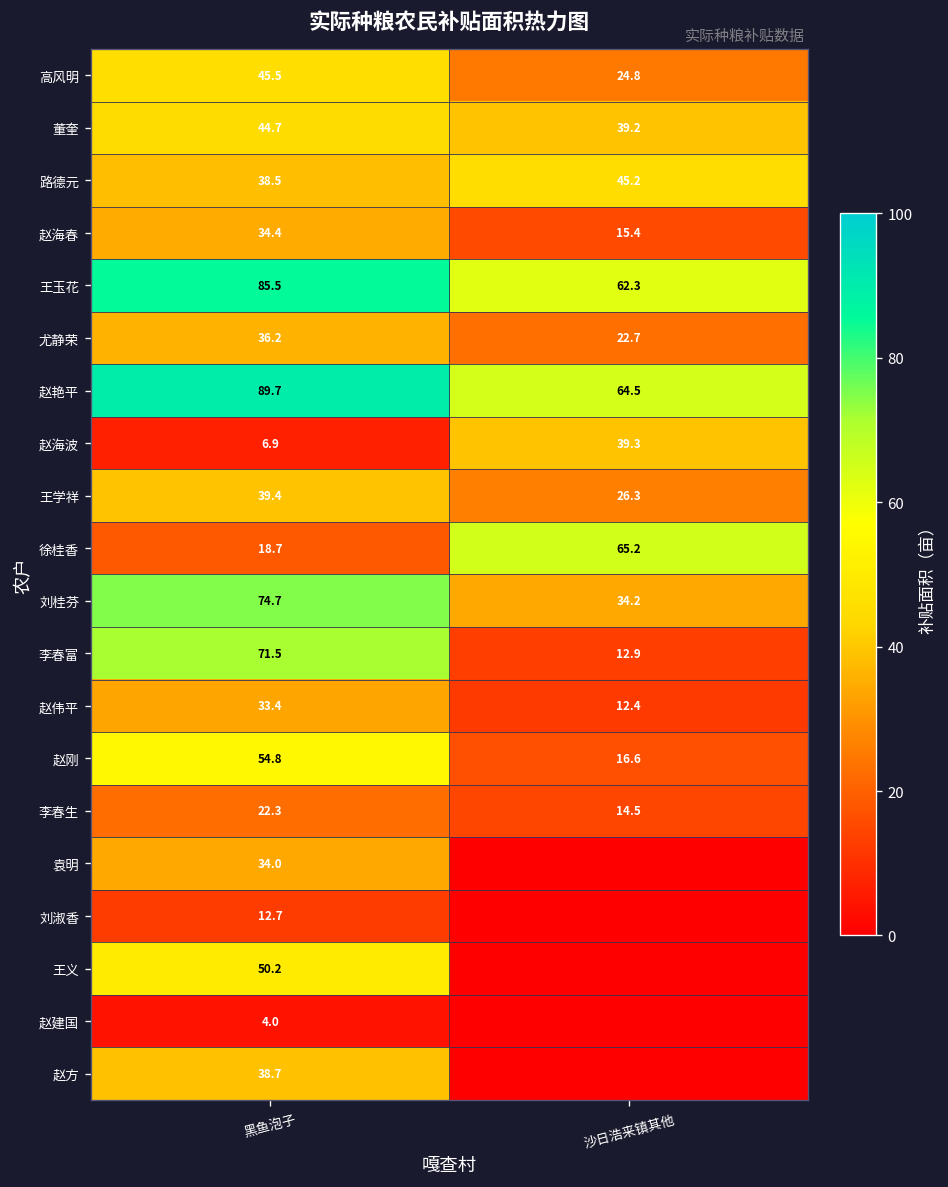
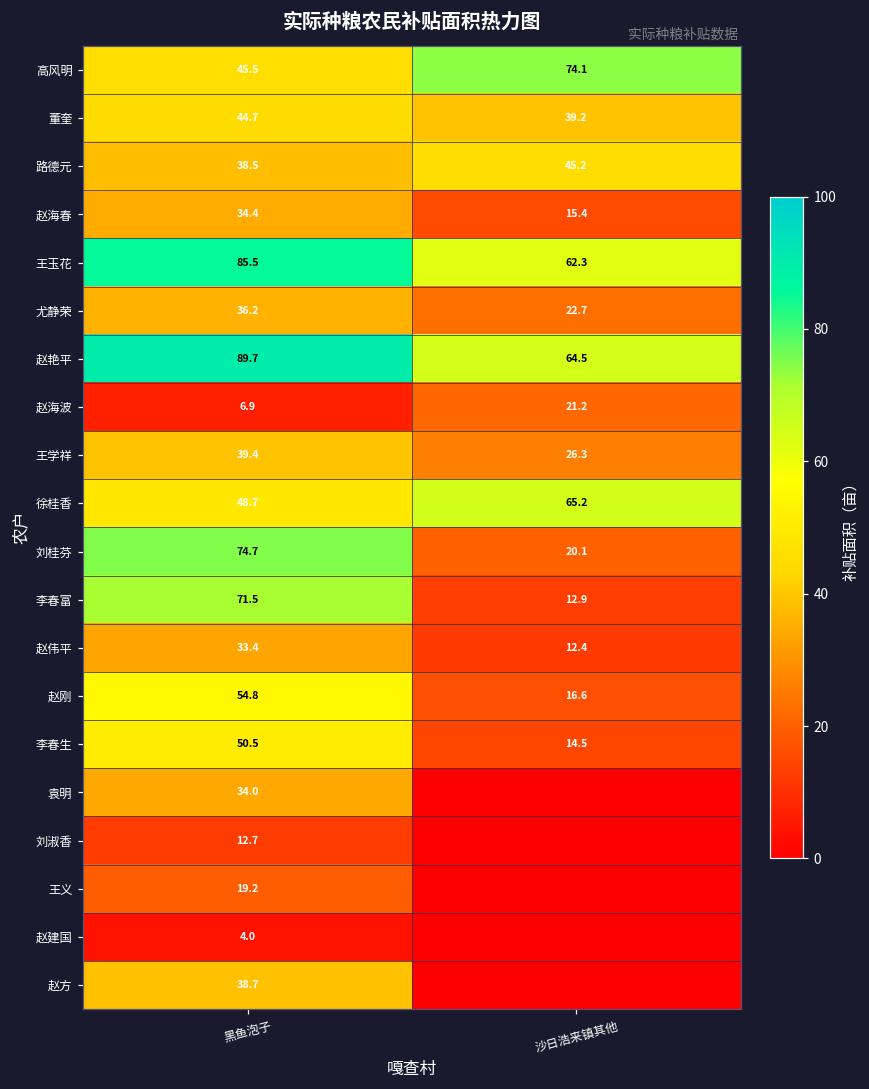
  {
    "高风明": {
      "黑鱼泡子": 45.5,
-     "沙日浩来镇其他": 24.8
+     "沙日浩来镇其他": 74.1
    },
    "董奎": {
      "黑鱼泡子": 44.7,
      "沙日浩来镇其他": 39.2
    },
    "路德元": {
      "黑鱼泡子": 38.5,
      "沙日浩来镇其他": 45.2
    },
    "赵海春": {
      "黑鱼泡子": 34.4,
      "沙日浩来镇其他": 15.4
    },
    "王玉花": {
      "黑鱼泡子": 85.5,
      "沙日浩来镇其他": 62.3
    },
    "尤静荣": {
      "黑鱼泡子": 36.2,
      "沙日浩来镇其他": 22.7
    },
    "赵艳平": {
      "黑鱼泡子": 89.7,
      "沙日浩来镇其他": 64.5
    },
    "赵海波": {
      "黑鱼泡子": 6.9,
-     "沙日浩来镇其他": 39.3
+     "沙日浩来镇其他": 21.2
    },
    "王学祥": {
      "黑鱼泡子": 39.4,
      "沙日浩来镇其他": 26.3
    },
    "徐桂香": {
-     "黑鱼泡子": 18.7,
+     "黑鱼泡子": 48.7,
      "沙日浩来镇其他": 65.2
    },
    "刘桂芬": {
      "黑鱼泡子": 74.7,
-     "沙日浩来镇其他": 34.2
+     "沙日浩来镇其他": 20.1
    },
    "李春富": {
      "黑鱼泡子": 71.5,
      "沙日浩来镇其他": 12.9
    },
    "赵伟平": {
      "黑鱼泡子": 33.4,
      "沙日浩来镇其他": 12.4
    },
    "赵刚": {
      "黑鱼泡子": 54.8,
      "沙日浩来镇其他": 16.6
    },
    "李春生": {
-     "黑鱼泡子": 22.3,
+     "黑鱼泡子": 50.5,
      "沙日浩来镇其他": 14.5
    },
    "袁明": {
      "黑鱼泡子": 34.0
    },
    "刘淑香": {
      "黑鱼泡子": 12.7
    },
    "王义": {
-     "黑鱼泡子": 50.2
+     "黑鱼泡子": 19.2
    },
    "赵建国": {
      "黑鱼泡子": 4.0
    },
    "赵方": {
      "黑鱼泡子": 38.7
    }
  }
